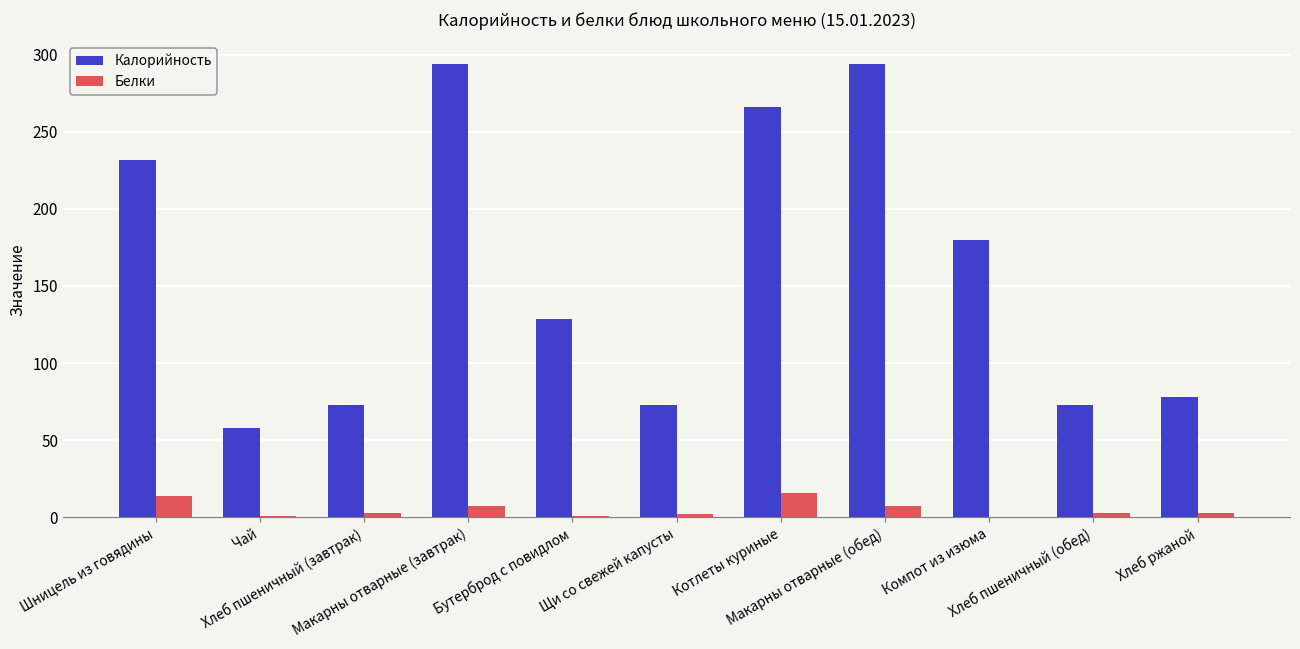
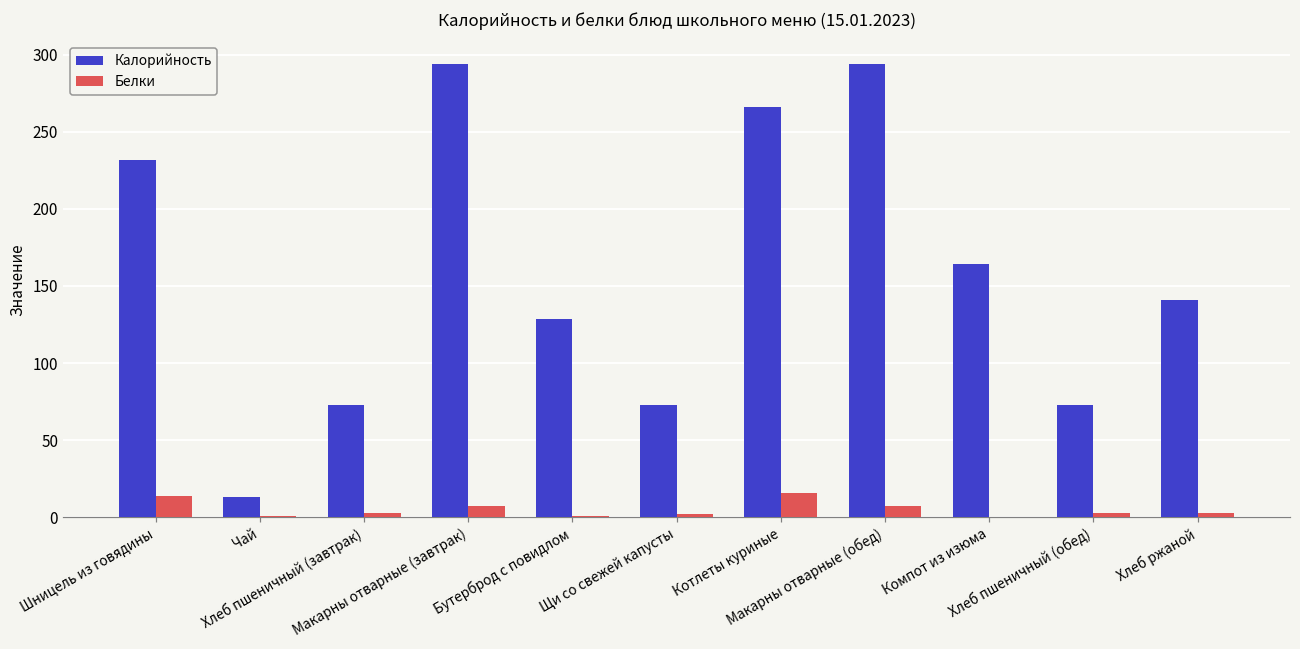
  {
    "Калорийность": {
      "Шницель из говядины": 232,
-     "Чай": 58,
+     "Чай": 13,
      "Хлеб пшеничный (завтрак)": 73,
      "Макарны отварные (завтрак)": 294,
      "Бутерброд с повидлом": 129,
      "Щи со свежей капусты": 73,
      "Котлеты куриные": 266,
      "Макарны отварные (обед)": 294,
-     "Компот из изюма": 180,
+     "Компот из изюма": 164,
      "Хлеб пшеничный (обед)": 73,
-     "Хлеб ржаной": 78
+     "Хлеб ржаной": 141
    },
    "Белки": {
      "Шницель из говядины": 14,
      "Хлеб пшеничный (завтрак)": 3,
      "Макарны отварные (завтрак)": 7,
      "Щи со свежей капусты": 2,
      "Котлеты куриные": 16,
      "Макарны отварные (обед)": 7,
      "Компот из изюма": 0,
      "Хлеб пшеничный (обед)": 3,
      "Хлеб ржаной": 3
    }
  }
